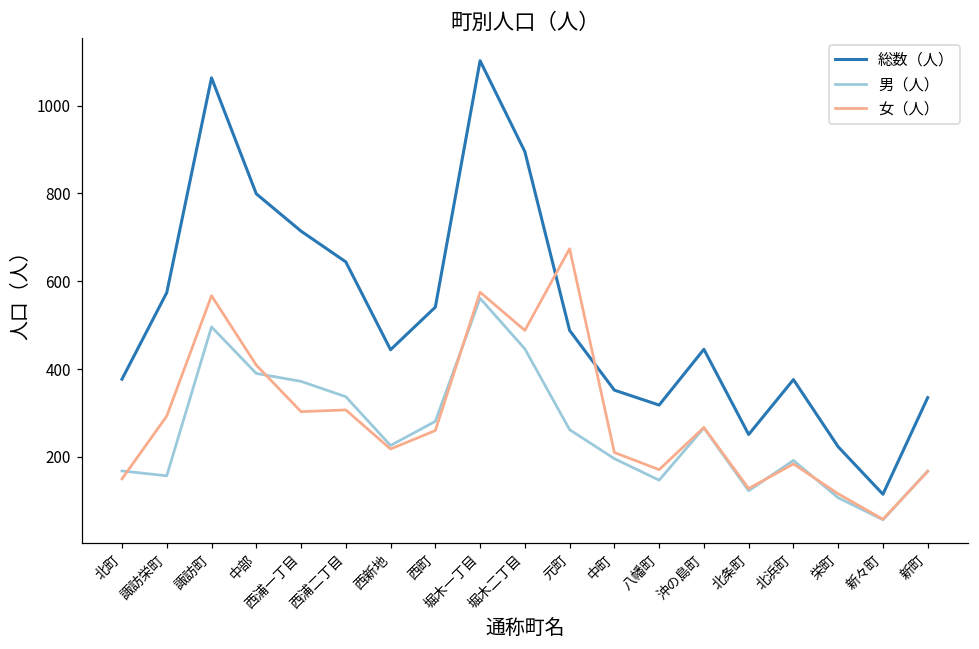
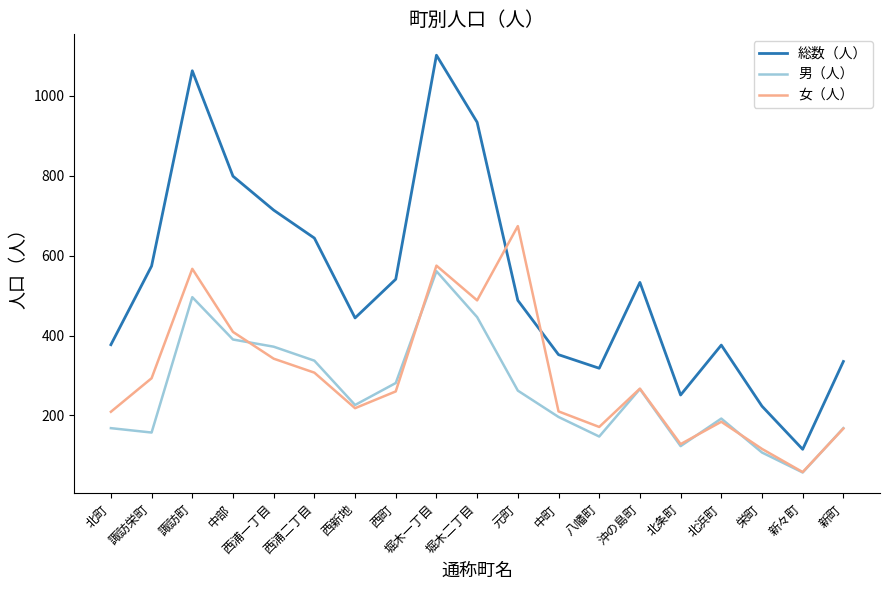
  {
    "総数（人）": {
      "北町": 380,
      "諏訪栄町": 570,
      "諏訪町": 1060,
      "中部": 800,
      "西浦一丁目": 710,
      "西浦二丁目": 640,
      "西新地": 440,
      "西町": 540,
      "堀木一丁目": 1100,
-     "堀木二丁目": 900,
+     "堀木二丁目": 930,
      "元町": 490,
      "中町": 350,
      "八幡町": 320,
-     "沖の島町": 450,
+     "沖の島町": 530,
      "北条町": 250,
      "北浜町": 380,
      "栄町": 220,
      "新々町": 120,
      "新町": 340
    },
    "男（人）": {
      "北町": 170,
      "諏訪栄町": 160,
      "諏訪町": 500,
      "中部": 390,
      "西浦一丁目": 370,
      "西浦二丁目": 340,
      "西新地": 230,
      "西町": 280,
      "堀木一丁目": 560,
      "堀木二丁目": 450,
      "元町": 260,
      "中町": 200,
      "八幡町": 150,
      "北浜町": 190,
      "栄町": 110
    },
    "女（人）": {
-     "北町": 150,
+     "北町": 210,
      "諏訪栄町": 290,
      "諏訪町": 570,
      "中部": 410,
-     "西浦一丁目": 300,
+     "西浦一丁目": 340,
      "西浦二丁目": 310,
      "西新地": 220,
      "西町": 260,
      "堀木一丁目": 580,
      "堀木二丁目": 490,
      "元町": 670,
      "中町": 210,
      "八幡町": 170,
      "北浜町": 180,
      "栄町": 120
    }
  }
